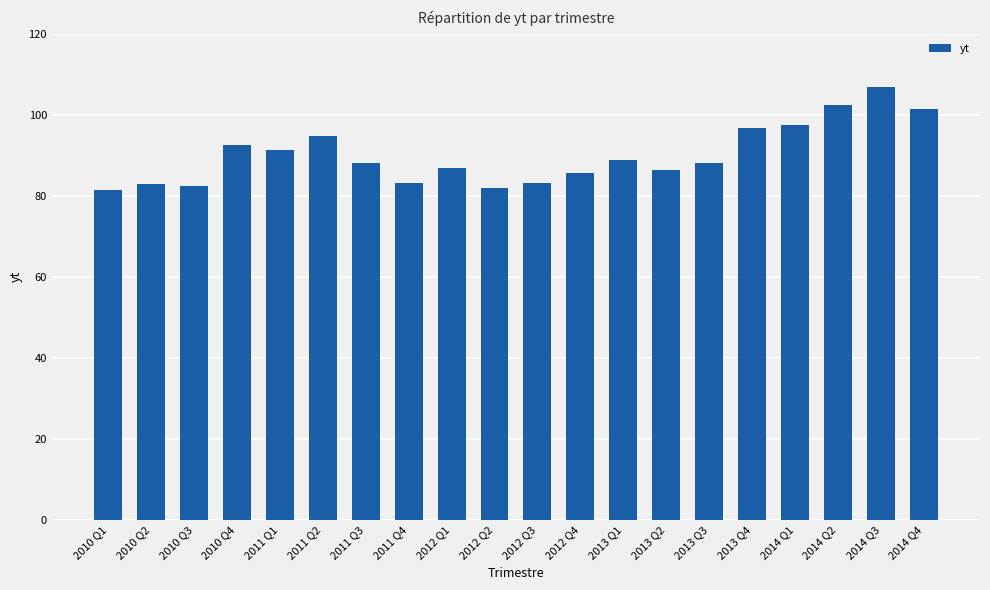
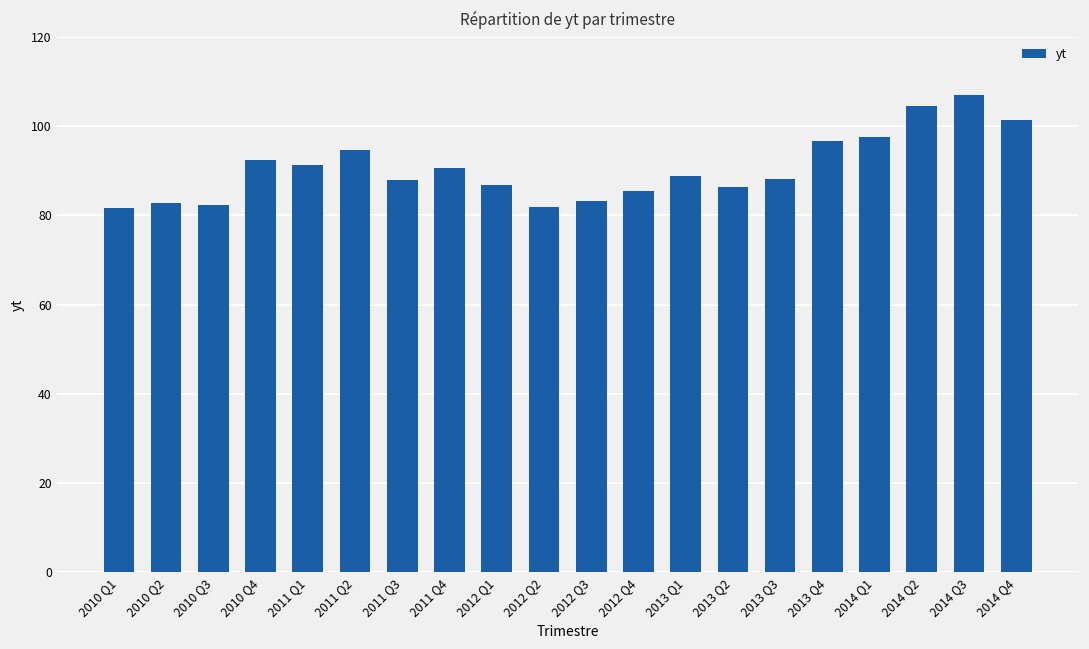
  {
    "2010 Q1": 82,
    "2010 Q2": 83,
    "2010 Q3": 82,
    "2010 Q4": 92,
    "2011 Q1": 91,
    "2011 Q2": 95,
    "2011 Q3": 88,
-   "2011 Q4": 83,
+   "2011 Q4": 91,
    "2012 Q1": 87,
    "2012 Q2": 82,
    "2012 Q3": 83,
    "2012 Q4": 86,
    "2013 Q1": 89,
    "2013 Q2": 86,
    "2013 Q3": 88,
    "2013 Q4": 97,
    "2014 Q1": 98,
-   "2014 Q2": 102,
+   "2014 Q2": 104,
    "2014 Q3": 107,
    "2014 Q4": 101
  }
